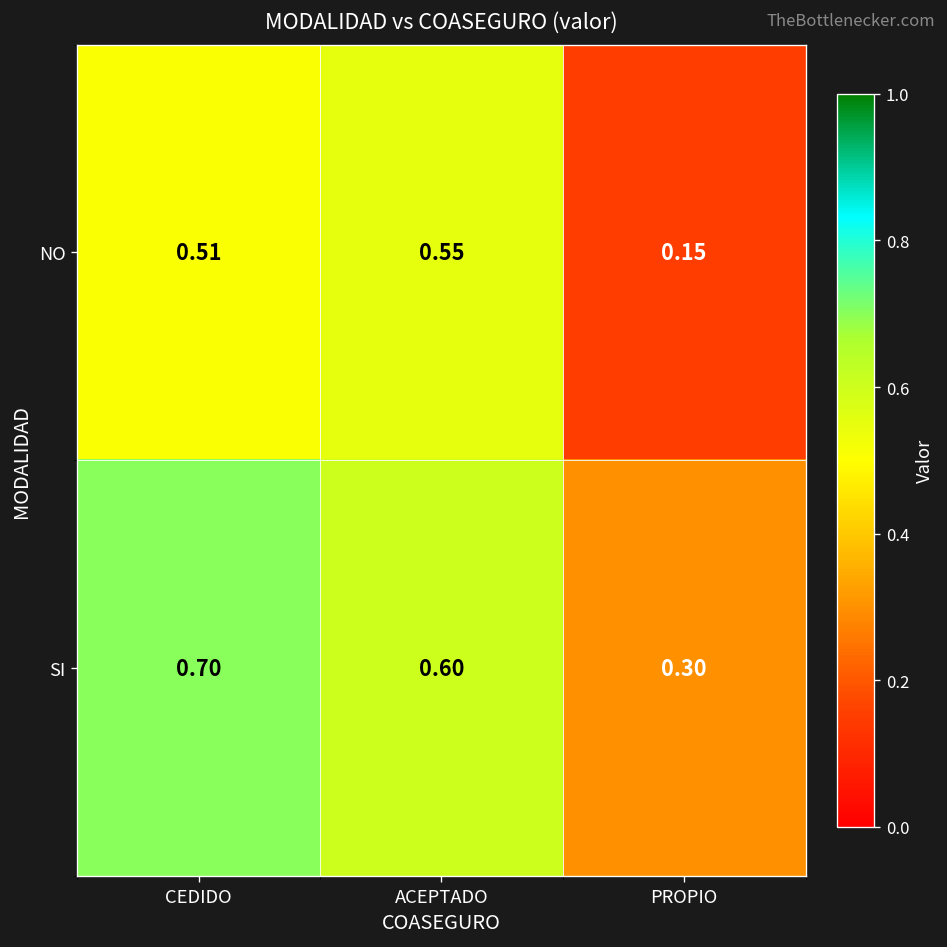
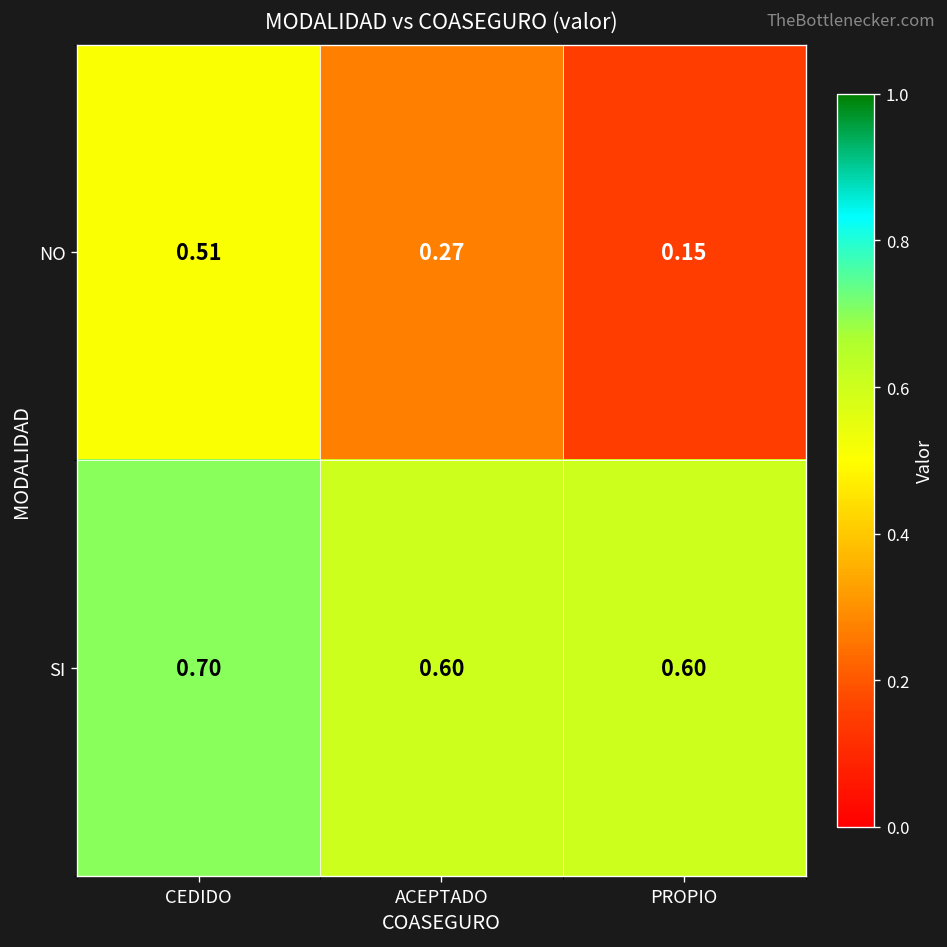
  {
    "NO": {
      "CEDIDO": 0.51,
-     "ACEPTADO": 0.55,
+     "ACEPTADO": 0.27,
      "PROPIO": 0.15
    },
    "SI": {
      "CEDIDO": 0.70,
      "ACEPTADO": 0.60,
-     "PROPIO": 0.30
+     "PROPIO": 0.60
    }
  }
